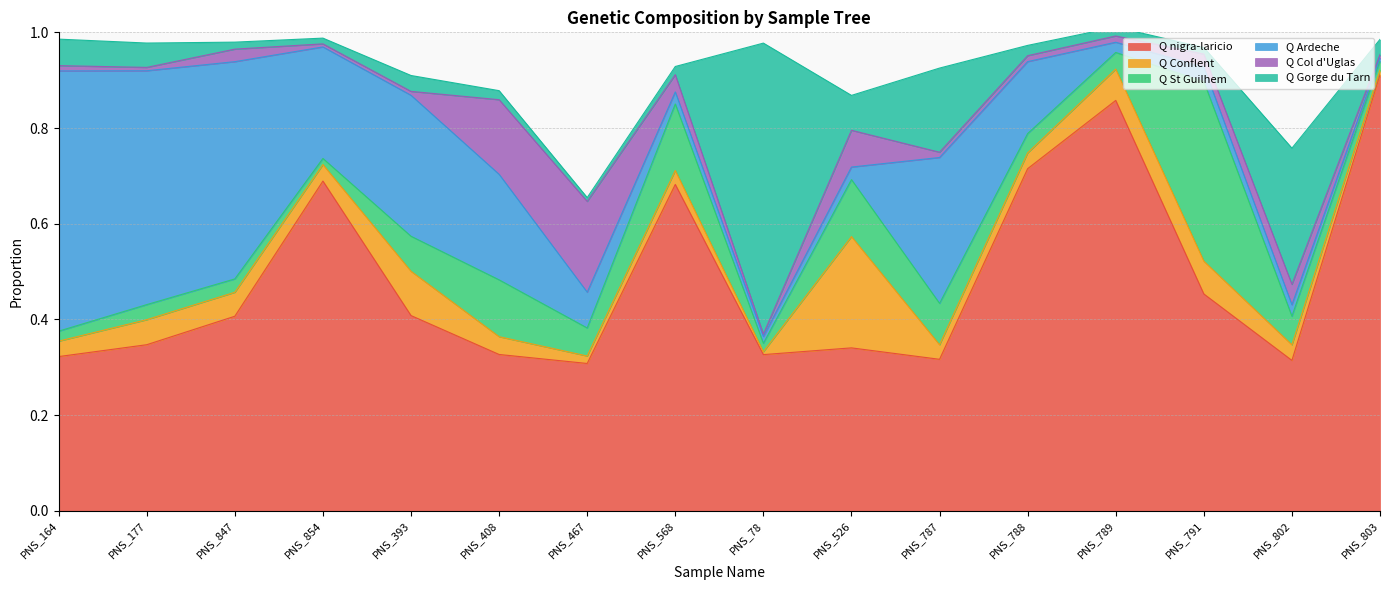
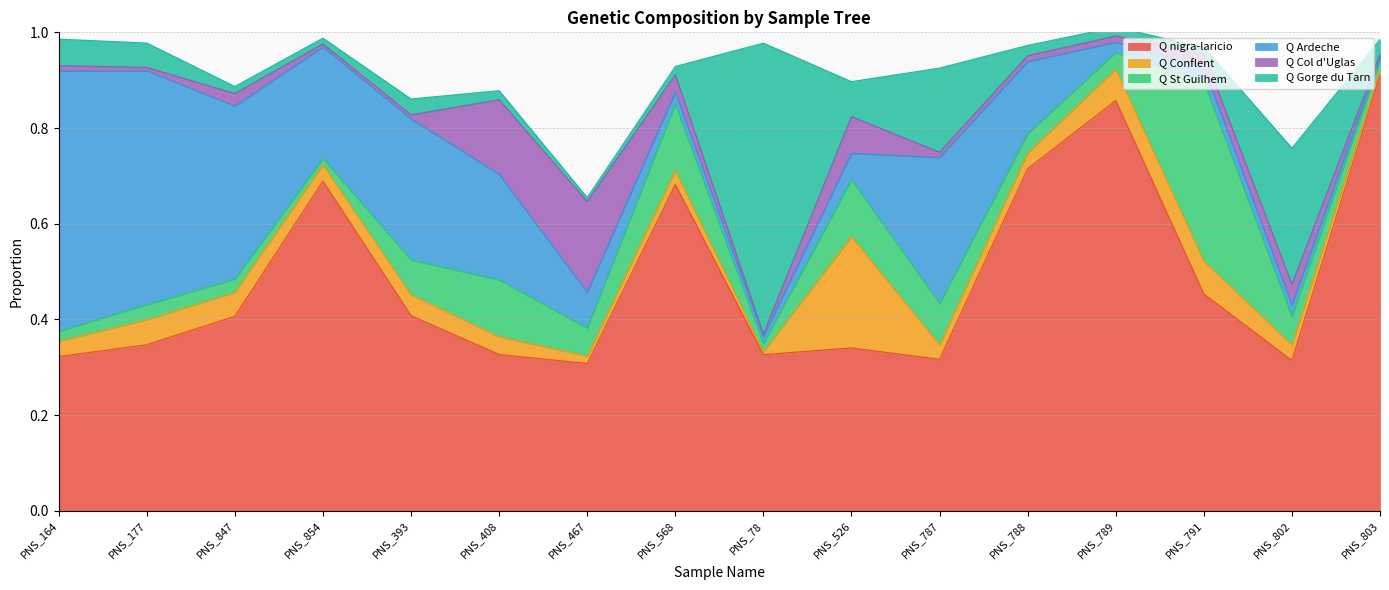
  {
    "Q nigra-laricio": {
      "PNS_164": 0.32,
      "PNS_177": 0.35,
      "PNS_847": 0.41,
      "PNS_854": 0.69,
      "PNS_393": 0.41,
      "PNS_408": 0.33,
      "PNS_467": 0.31,
      "PNS_568": 0.68,
      "PNS_78": 0.33,
      "PNS_526": 0.34,
      "PNS_787": 0.32,
      "PNS_788": 0.72,
      "PNS_789": 0.86,
      "PNS_791": 0.45,
      "PNS_802": 0.31,
      "PNS_803": 0.91
    },
    "Q Conflent": {
      "PNS_164": 0.03,
      "PNS_177": 0.05,
      "PNS_847": 0.05,
      "PNS_854": 0.03,
-     "PNS_393": 0.09,
+     "PNS_393": 0.04,
      "PNS_408": 0.04,
      "PNS_467": 0.02,
      "PNS_568": 0.03,
      "PNS_78": 0.01,
      "PNS_526": 0.23,
      "PNS_787": 0.03,
      "PNS_788": 0.03,
      "PNS_789": 0.07,
      "PNS_791": 0.07,
      "PNS_802": 0.03,
      "PNS_803": 0.01
    },
    "Q Ardeche": {
      "PNS_164": 0.54,
      "PNS_177": 0.49,
-     "PNS_847": 0.45,
+     "PNS_847": 0.36,
      "PNS_854": 0.23,
      "PNS_393": 0.29,
      "PNS_408": 0.22,
      "PNS_467": 0.07,
      "PNS_568": 0.03,
-     "PNS_526": 0.03,
+     "PNS_526": 0.05,
      "PNS_787": 0.30,
      "PNS_788": 0.15,
      "PNS_789": 0.02,
      "PNS_802": 0.02,
      "PNS_803": 0.01
    },
    "Q Col d'Uglas": {
      "PNS_164": 0.01,
      "PNS_177": 0.01,
      "PNS_847": 0.03,
      "PNS_854": 0.01,
      "PNS_393": 0.01,
      "PNS_408": 0.16,
      "PNS_467": 0.19,
      "PNS_568": 0.04,
      "PNS_526": 0.08,
      "PNS_787": 0.01,
      "PNS_788": 0.01,
      "PNS_789": 0.01,
      "PNS_802": 0.04,
      "PNS_803": 0.01
    }
  }
